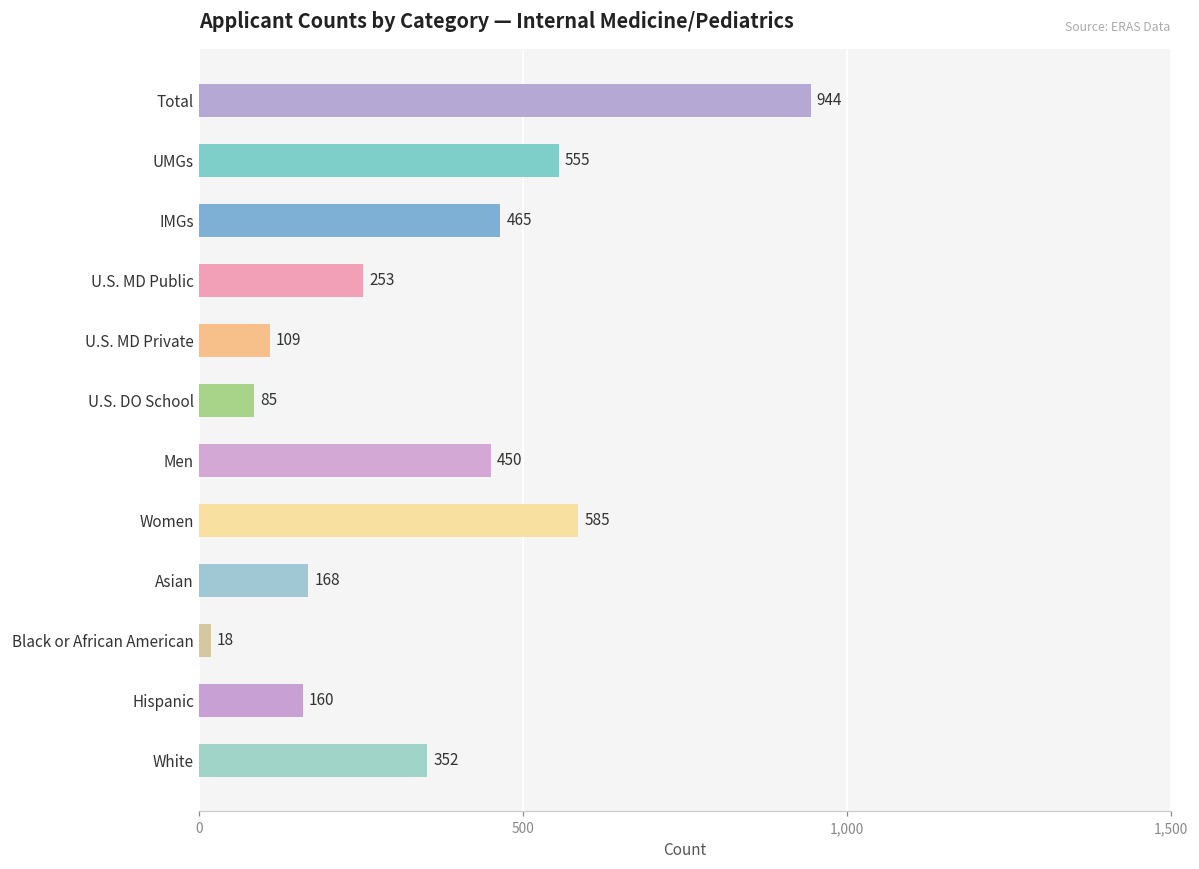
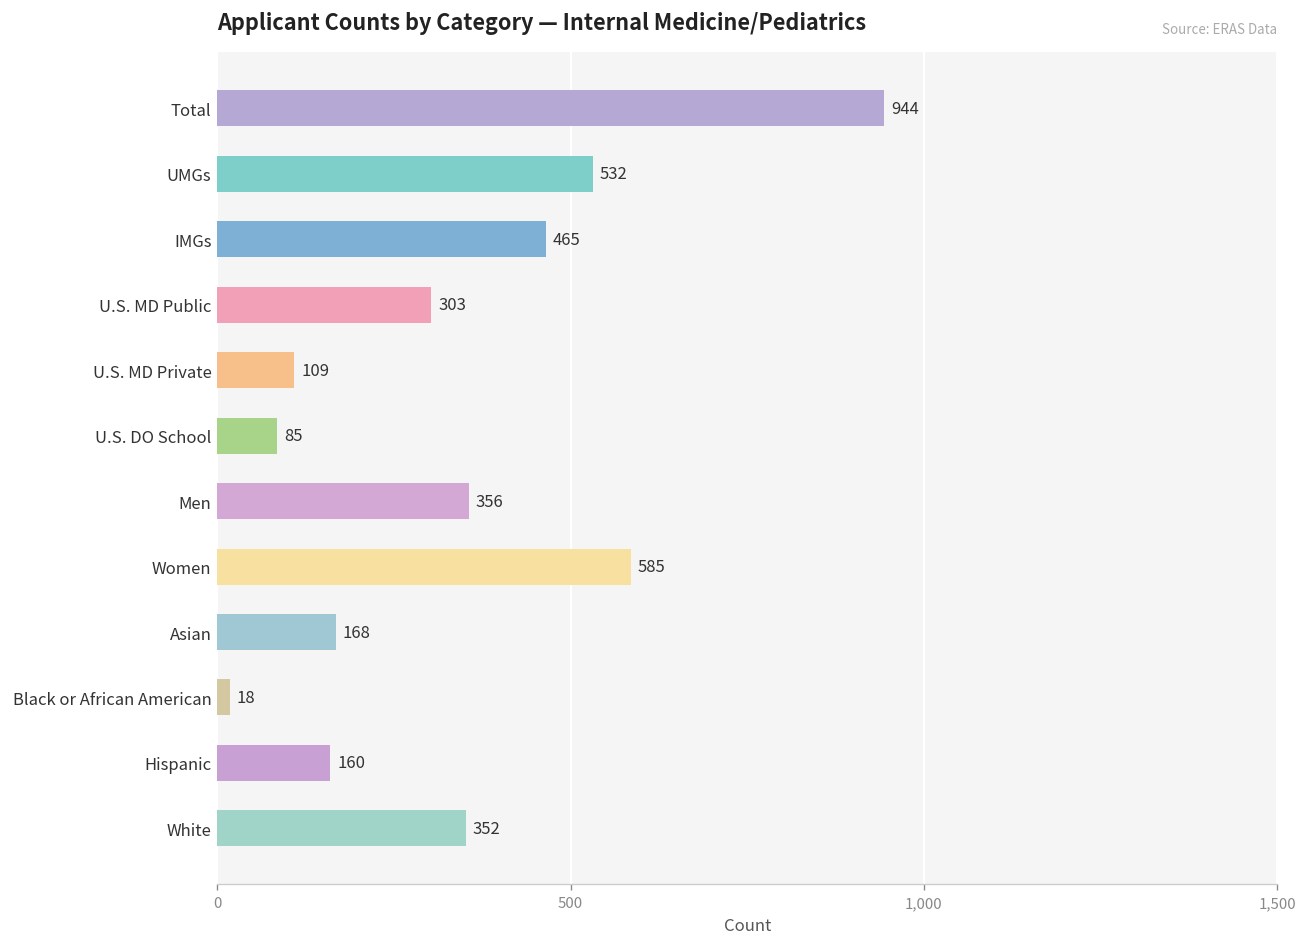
  {
    "Total": 944,
-   "UMGs": 555,
+   "UMGs": 532,
    "IMGs": 465,
-   "U.S. MD Public": 253,
+   "U.S. MD Public": 303,
    "U.S. MD Private": 109,
    "U.S. DO School": 85,
-   "Men": 450,
+   "Men": 356,
    "Women": 585,
    "Asian": 168,
    "Black or African American": 18,
    "Hispanic": 160,
    "White": 352
  }
